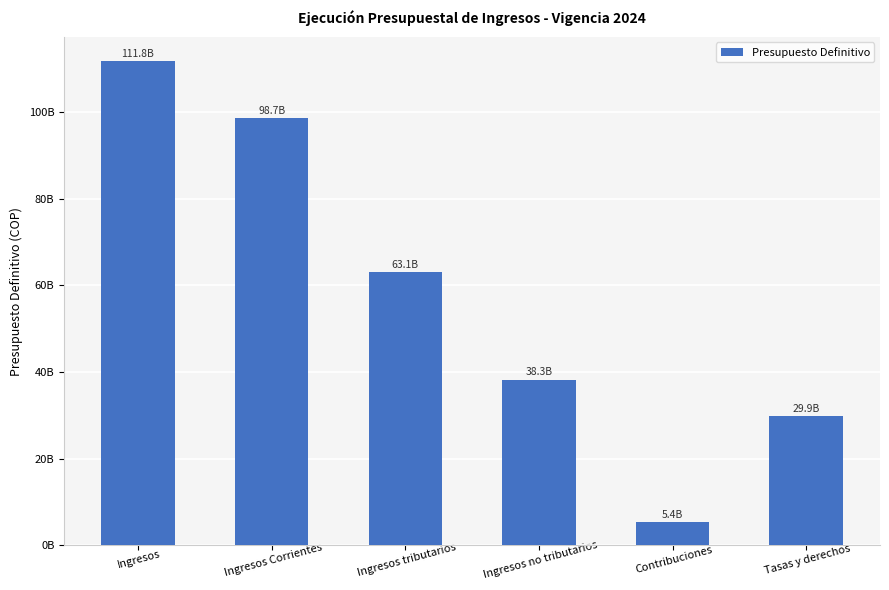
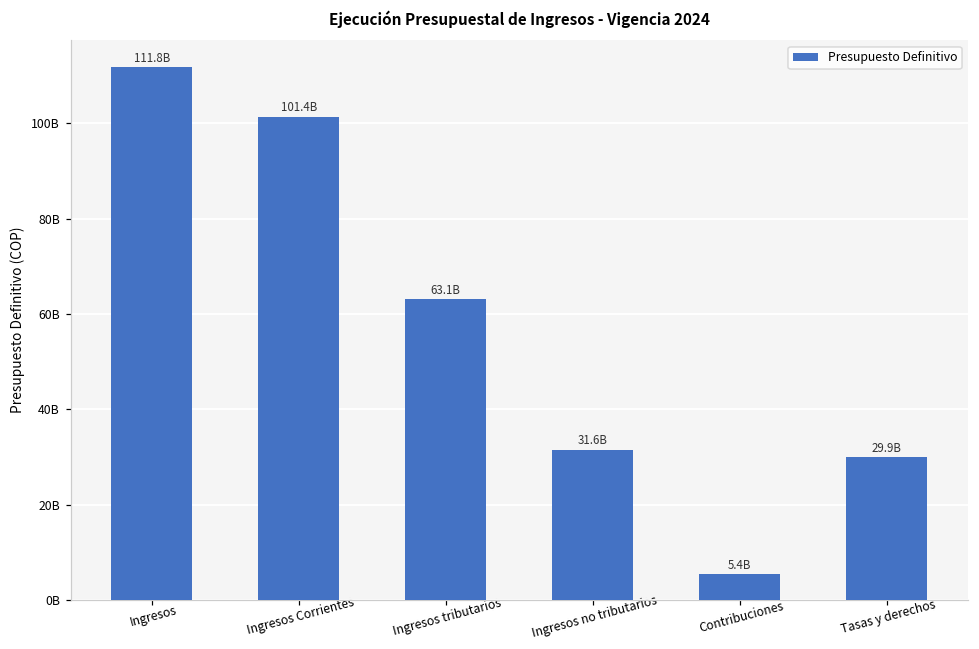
  {
    "Ingresos": "111.8B",
-   "Ingresos Corrientes": "98.7B",
+   "Ingresos Corrientes": "101.4B",
    "Ingresos tributarios": "63.1B",
-   "Ingresos no tributarios": "38.3B",
+   "Ingresos no tributarios": "31.6B",
    "Contribuciones": "5.4B",
    "Tasas y derechos": "29.9B"
  }
